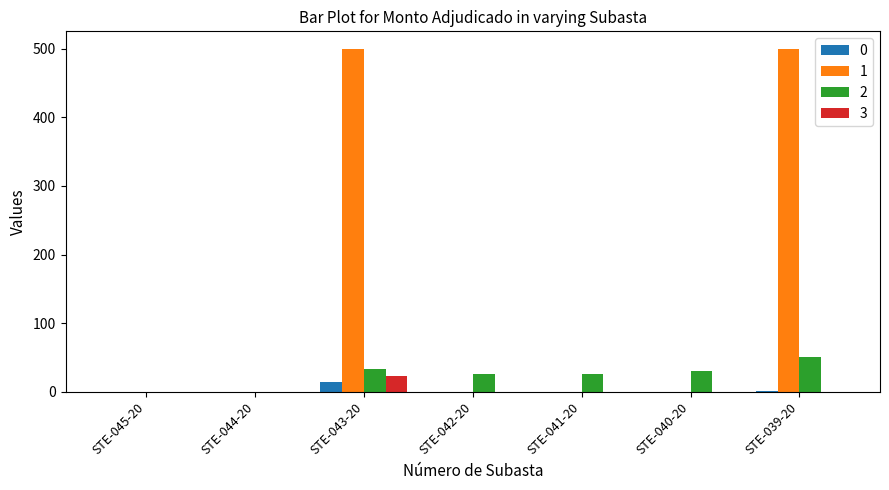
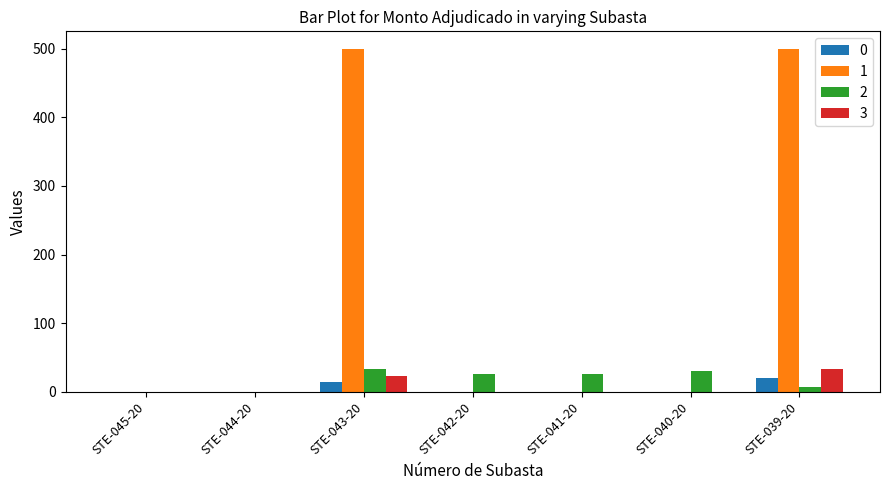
  {
    "0": {
      "STE-045-20": 0,
      "STE-044-20": 0,
      "STE-043-20": 10,
      "STE-042-20": 0,
      "STE-041-20": 0,
      "STE-040-20": 0,
-     "STE-039-20": 0
+     "STE-039-20": 20
    },
    "1": {
      "STE-045-20": 0,
      "STE-044-20": 0,
      "STE-043-20": 500,
      "STE-042-20": 0,
      "STE-041-20": 0,
      "STE-040-20": 0,
      "STE-039-20": 500
    },
    "2": {
      "STE-045-20": 0,
      "STE-044-20": 0,
      "STE-043-20": 30,
      "STE-042-20": 30,
      "STE-041-20": 30,
      "STE-040-20": 30,
-     "STE-039-20": 50
+     "STE-039-20": 10
    },
    "3": {
      "STE-045-20": 0,
      "STE-044-20": 0,
      "STE-043-20": 20,
      "STE-042-20": 0,
      "STE-041-20": 0,
      "STE-040-20": 0,
-     "STE-039-20": 0
+     "STE-039-20": 30
    }
  }
